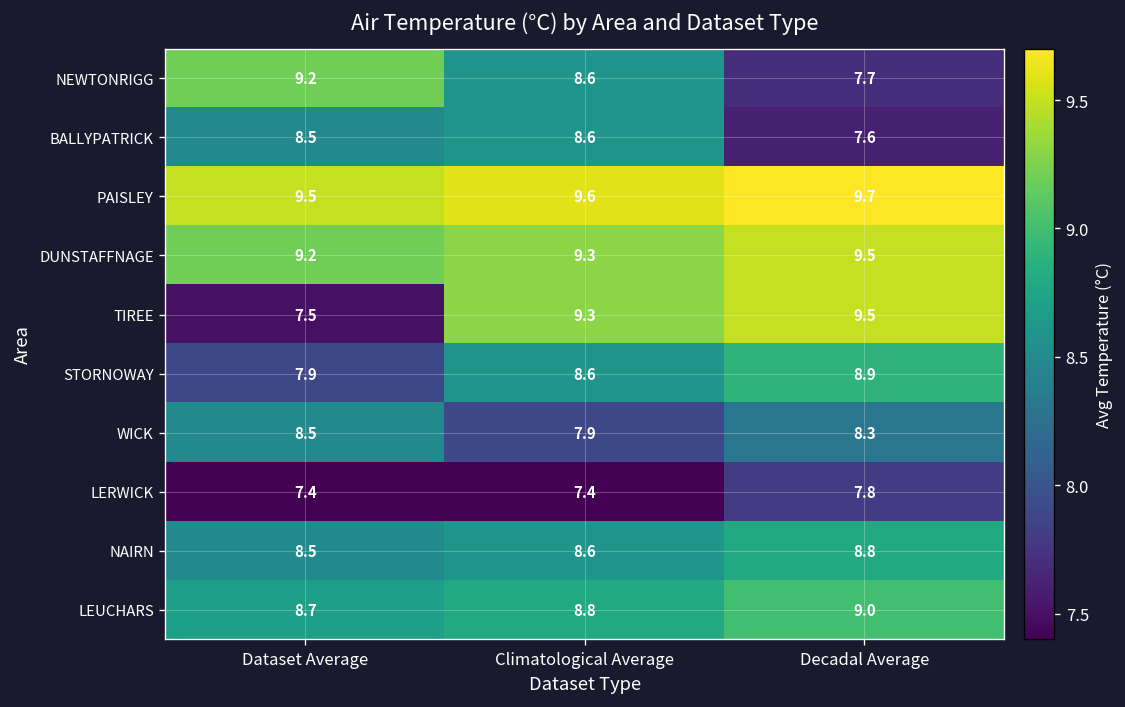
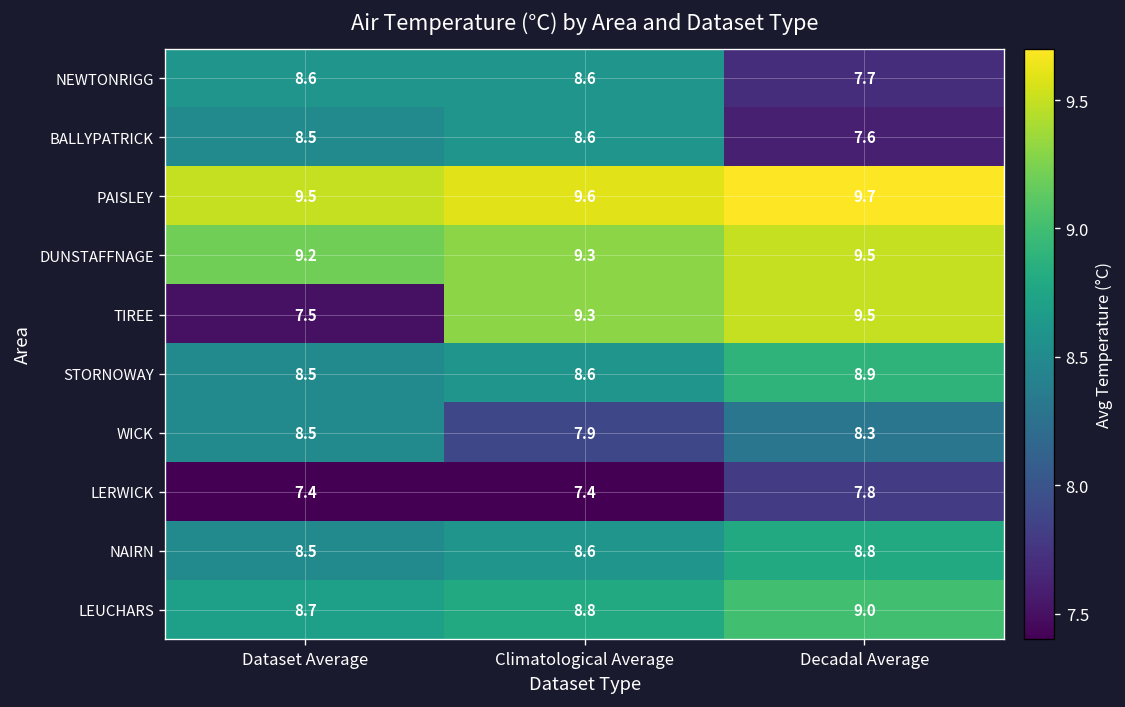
  {
    "NEWTONRIGG": {
-     "Dataset Average": 9.2,
+     "Dataset Average": 8.6,
      "Climatological Average": 8.6,
      "Decadal Average": 7.7
    },
    "BALLYPATRICK": {
      "Dataset Average": 8.5,
      "Climatological Average": 8.6,
      "Decadal Average": 7.6
    },
    "PAISLEY": {
      "Dataset Average": 9.5,
      "Climatological Average": 9.6,
      "Decadal Average": 9.7
    },
    "DUNSTAFFNAGE": {
      "Dataset Average": 9.2,
      "Climatological Average": 9.3,
      "Decadal Average": 9.5
    },
    "TIREE": {
      "Dataset Average": 7.5,
      "Climatological Average": 9.3,
      "Decadal Average": 9.5
    },
    "STORNOWAY": {
-     "Dataset Average": 7.9,
+     "Dataset Average": 8.5,
      "Climatological Average": 8.6,
      "Decadal Average": 8.9
    },
    "WICK": {
      "Dataset Average": 8.5,
      "Climatological Average": 7.9,
      "Decadal Average": 8.3
    },
    "LERWICK": {
      "Dataset Average": 7.4,
      "Climatological Average": 7.4,
      "Decadal Average": 7.8
    },
    "NAIRN": {
      "Dataset Average": 8.5,
      "Climatological Average": 8.6,
      "Decadal Average": 8.8
    },
    "LEUCHARS": {
      "Dataset Average": 8.7,
      "Climatological Average": 8.8,
      "Decadal Average": 9.0
    }
  }
